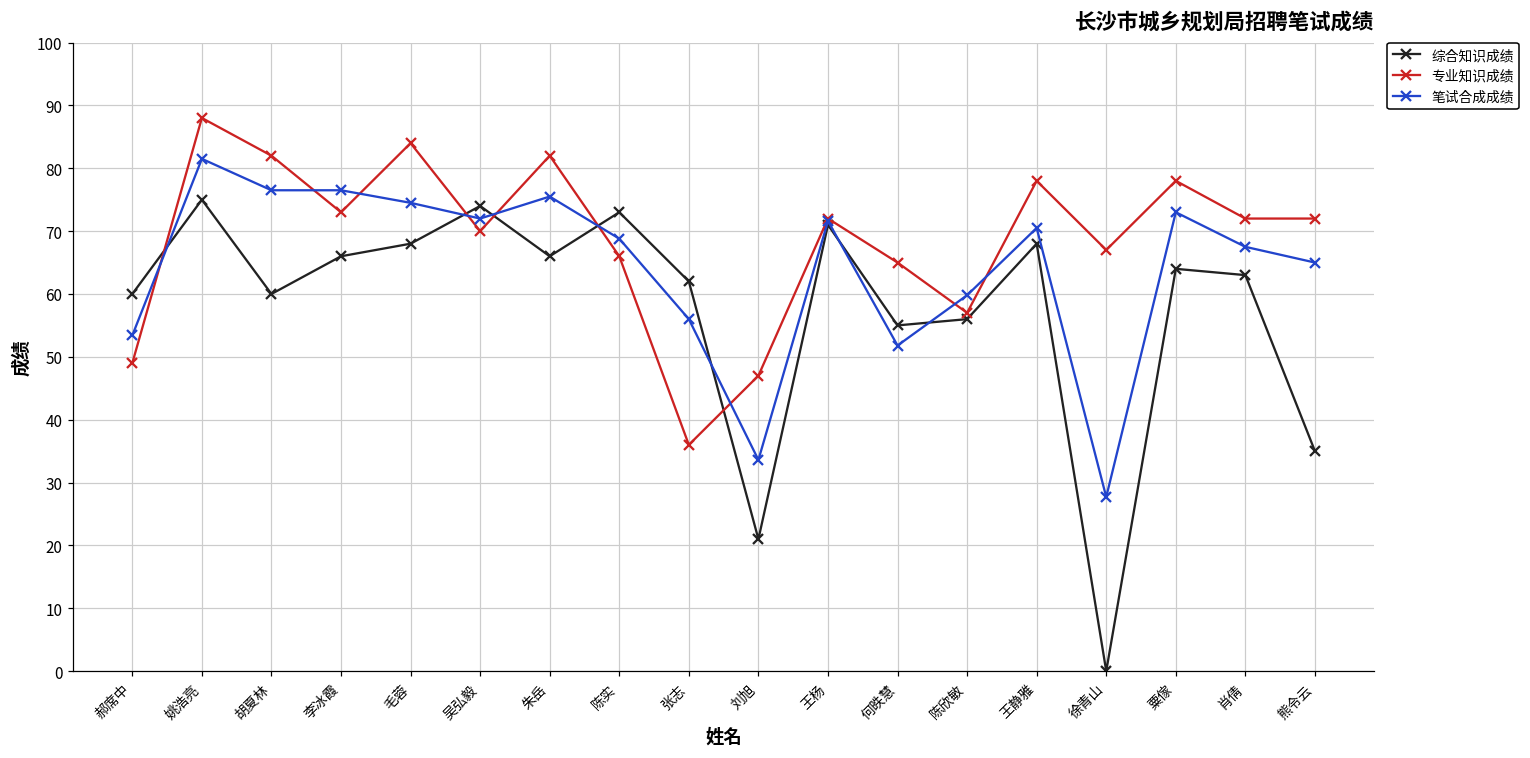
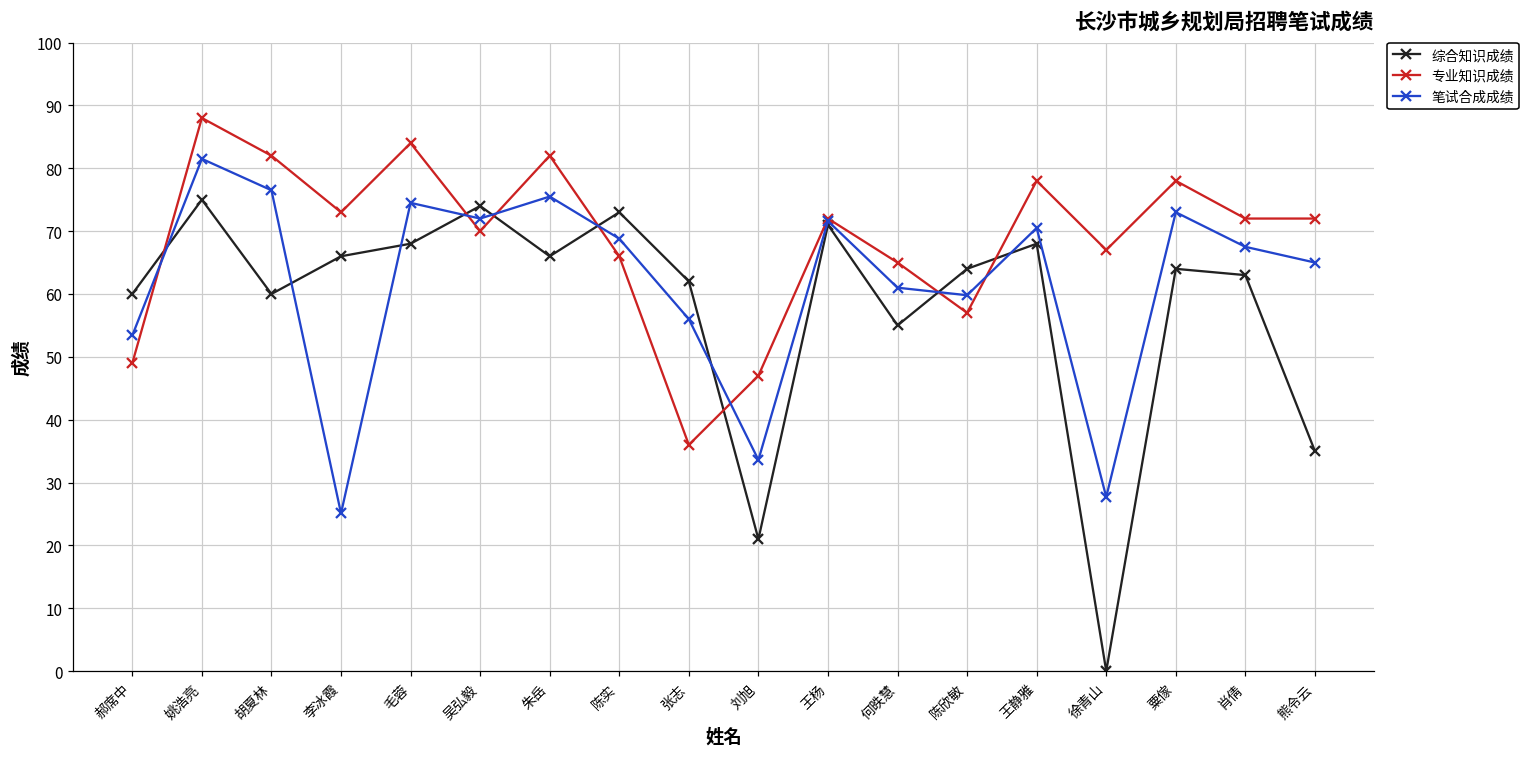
  {
    "综合知识成绩": {
      "郝席中": 60,
      "姚浩亮": 75,
      "胡夏林": 60,
      "李冰霞": 66,
      "毛蓉": 68,
      "吴弘毅": 74,
      "朱岳": 66,
      "陈实": 73,
      "张志": 62,
      "刘旭": 21,
      "王杨": 71,
      "何昳慧": 55,
-     "陈欣敏": 56,
+     "陈欣敏": 64,
      "王静雅": 68,
      "徐青山": 0,
      "粟傢": 64,
      "肖倩": 63,
      "熊令云": 35
    },
    "专业知识成绩": {
      "郝席中": 49,
      "姚浩亮": 88,
      "胡夏林": 82,
      "李冰霞": 73,
      "毛蓉": 84,
      "吴弘毅": 70,
      "朱岳": 82,
      "陈实": 66,
      "张志": 36,
      "刘旭": 47,
      "何昳慧": 65,
      "陈欣敏": 57,
      "王静雅": 78,
      "徐青山": 67,
      "粟傢": 78,
      "肖倩": 72,
      "熊令云": 72
    },
    "笔试合成成绩": {
      "郝席中": 53,
      "姚浩亮": 82,
      "胡夏林": 77,
-     "李冰霞": 77,
+     "李冰霞": 25,
      "毛蓉": 75,
      "吴弘毅": 72,
      "朱岳": 76,
      "陈实": 69,
      "张志": 56,
      "刘旭": 34,
-     "何昳慧": 52,
+     "何昳慧": 61,
      "陈欣敏": 60,
      "王静雅": 71,
      "徐青山": 28,
      "粟傢": 73,
      "肖倩": 68,
      "熊令云": 65
    }
  }
